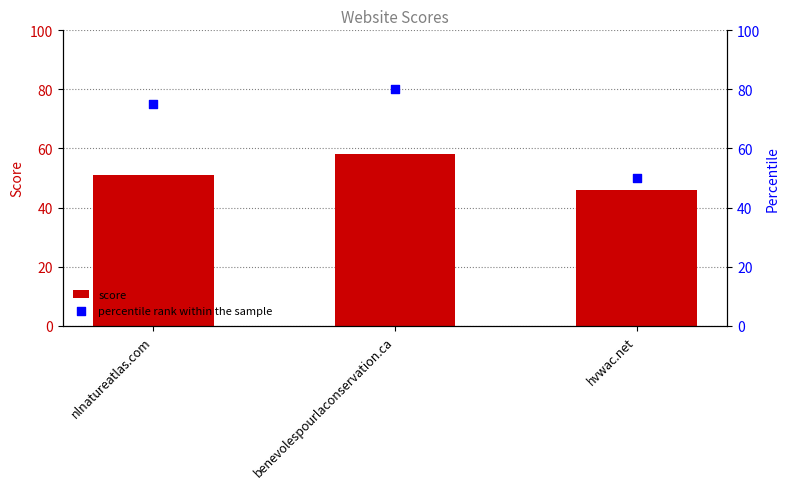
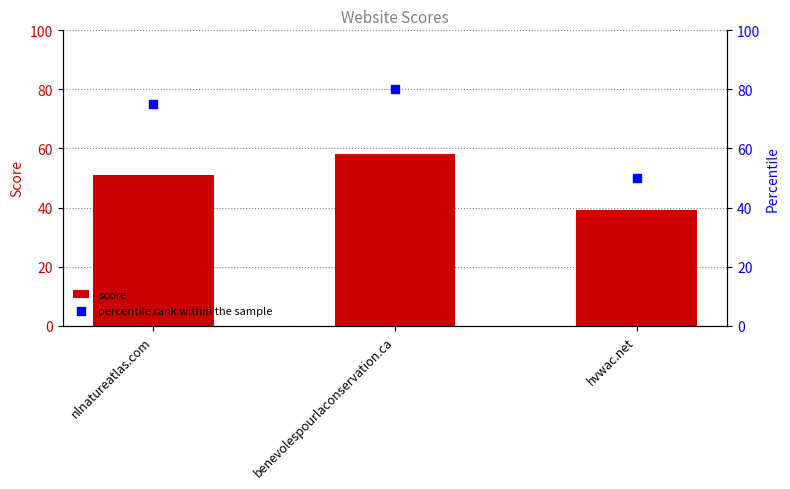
  {
    "score": {
      "nlnatureatlas.com": 51,
      "benevolespourlaconservation.ca": 58,
-     "hvwac.net": 46
+     "hvwac.net": 39
    }
  }
